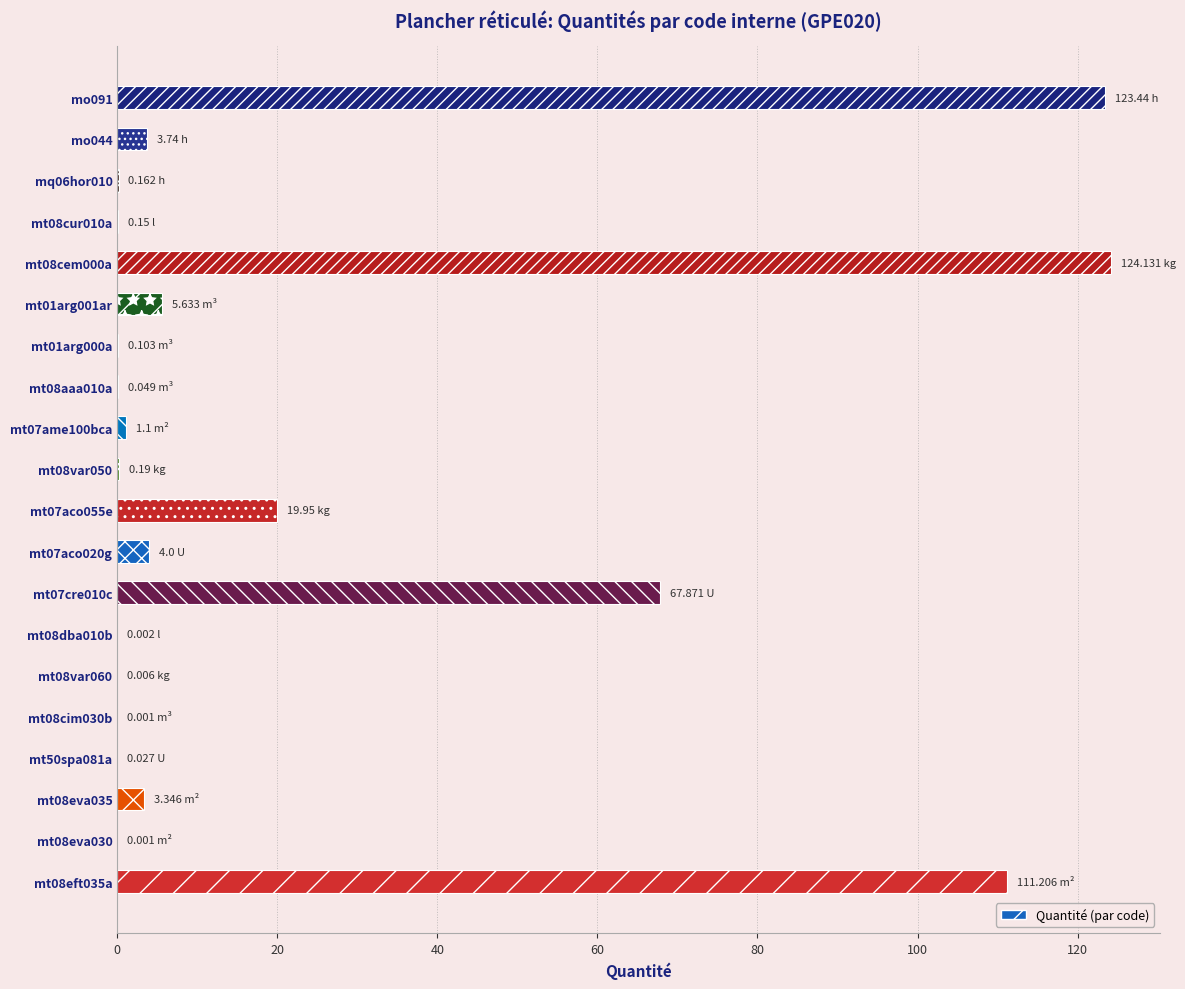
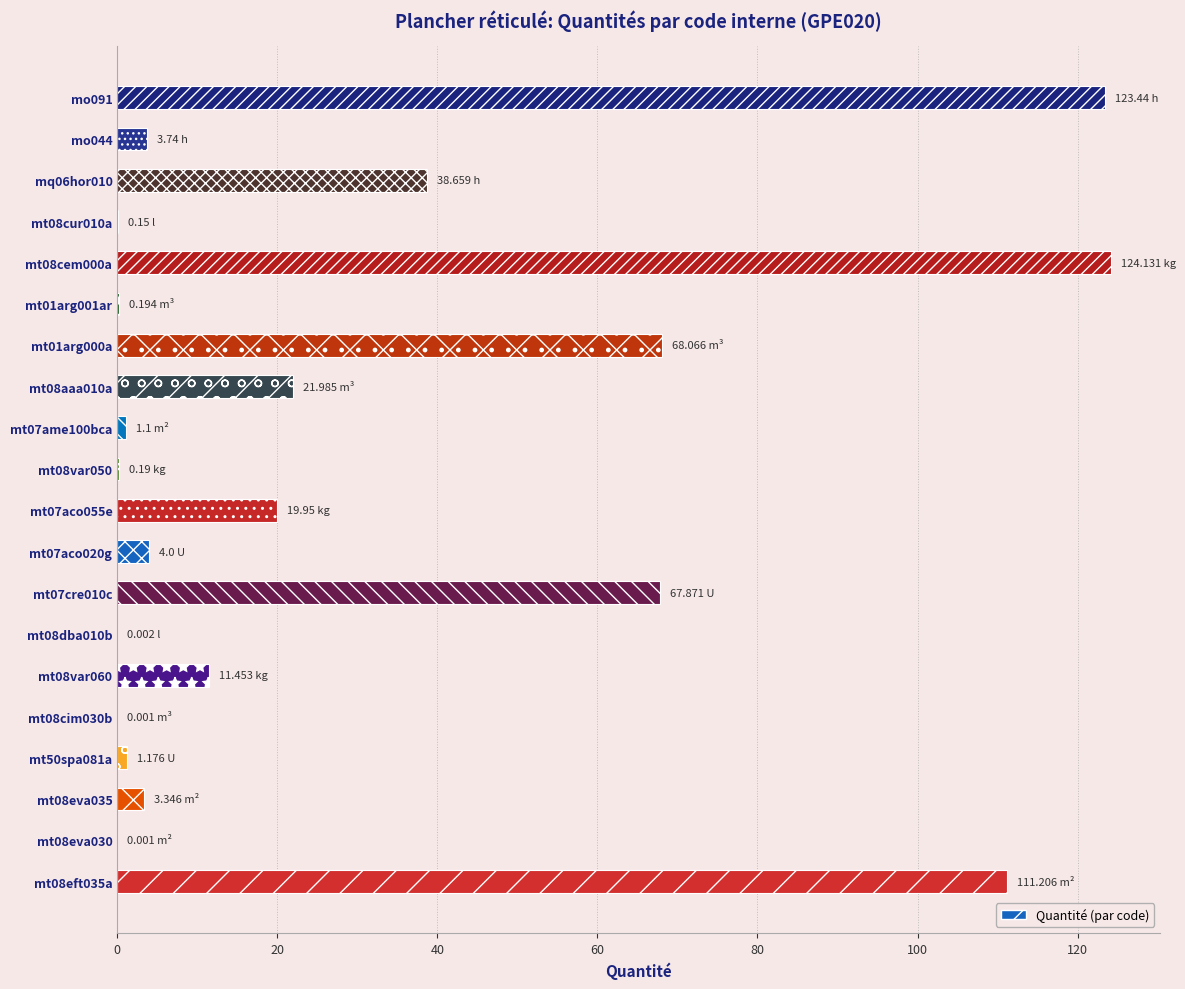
  {
    "mo091": 123.44,
    "mo044": 3.74,
-   "mq06hor010": 0.162,
+   "mq06hor010": 38.659,
    "mt08cur010a": 0.15,
    "mt08cem000a": 124.131,
-   "mt01arg001ar": 5.633,
-   "mt01arg000a": 0.103,
-   "mt08aaa010a": 0.049,
+   "mt01arg001ar": 0.194,
+   "mt01arg000a": 68.066,
+   "mt08aaa010a": 21.985,
    "mt07ame100bca": 1.1,
    "mt08var050": 0.19,
    "mt07aco055e": 19.95,
    "mt07aco020g": 4.0,
    "mt07cre010c": 67.871,
    "mt08dba010b": 0.002,
-   "mt08var060": 0.006,
+   "mt08var060": 11.453,
    "mt08cim030b": 0.001,
-   "mt50spa081a": 0.027,
+   "mt50spa081a": 1.176,
    "mt08eva035": 3.346,
    "mt08eva030": 0.001,
    "mt08eft035a": 111.206
  }
